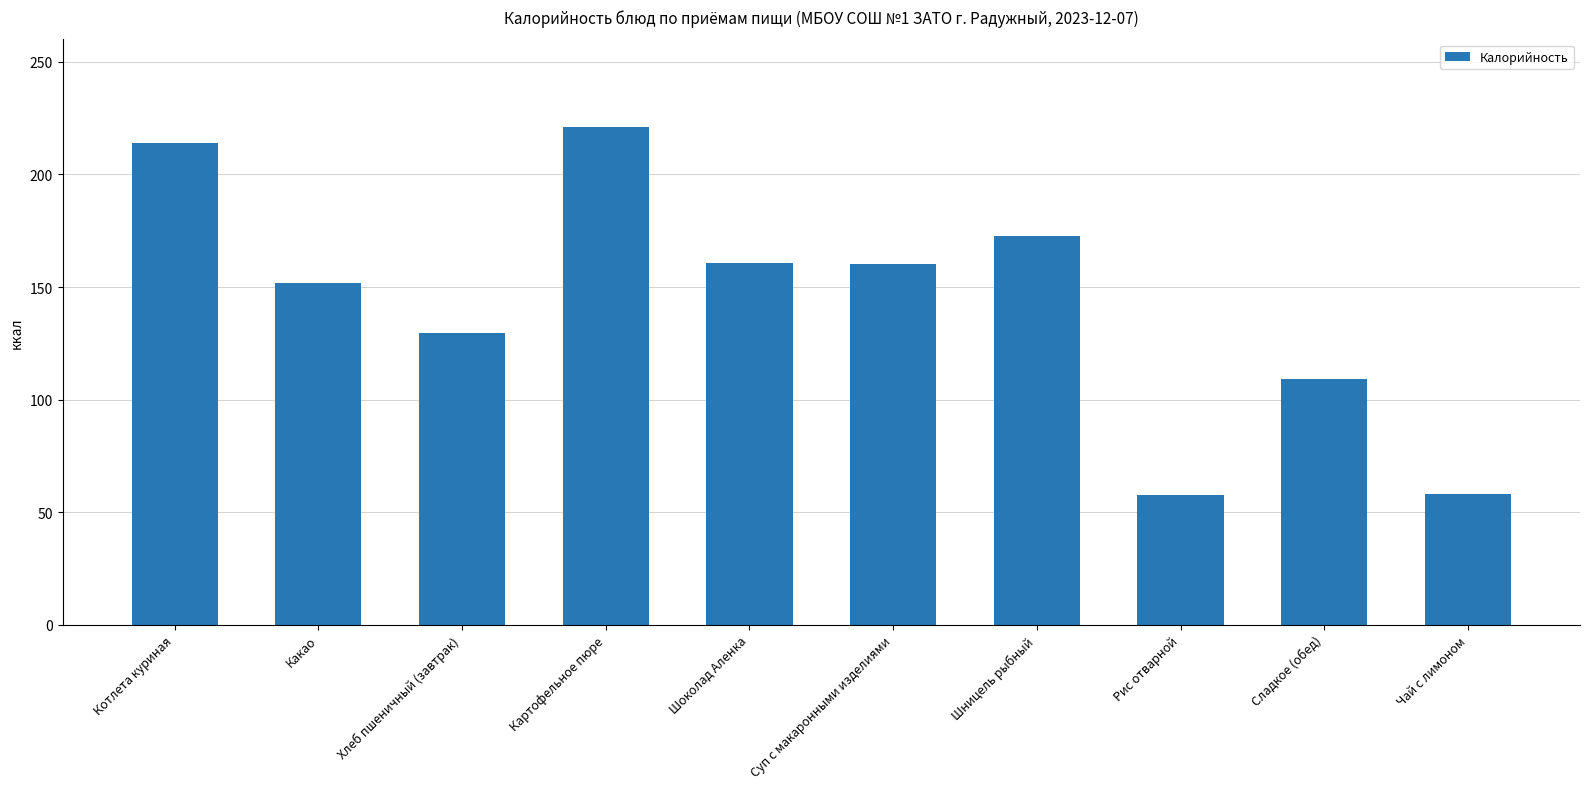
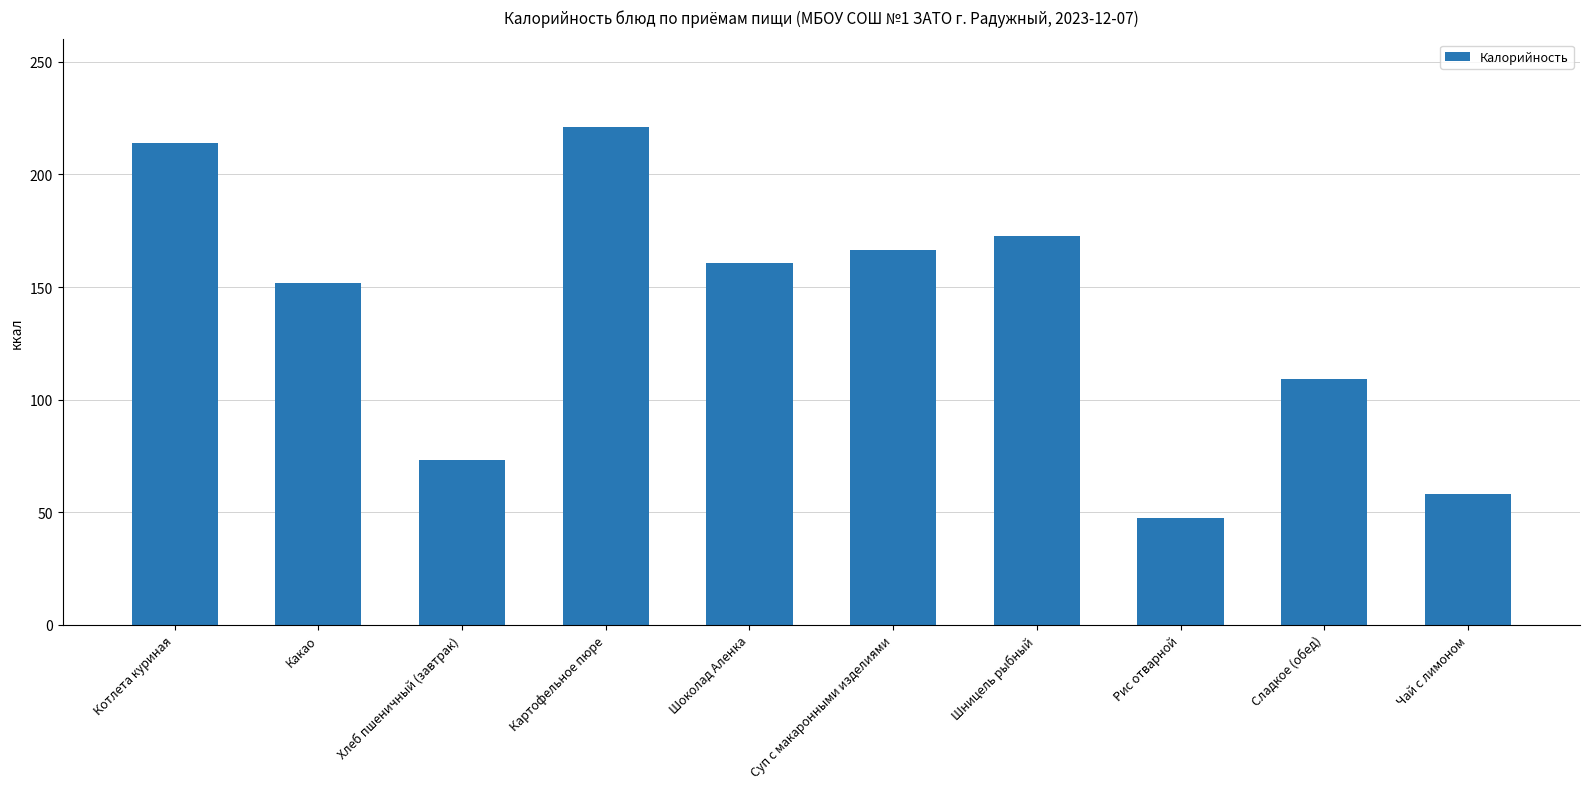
  {
    "Котлета куриная": 214,
    "Какао": 152,
-   "Хлеб пшеничный (завтрак)": 130,
+   "Хлеб пшеничный (завтрак)": 73,
    "Картофельное пюре": 221,
    "Шоколад Аленка": 161,
-   "Суп с макаронными изделиями": 160,
+   "Суп с макаронными изделиями": 166,
    "Шницель рыбный": 173,
-   "Рис отварной": 58,
+   "Рис отварной": 47,
    "Сладкое (обед)": 109,
    "Чай с лимоном": 58
  }
